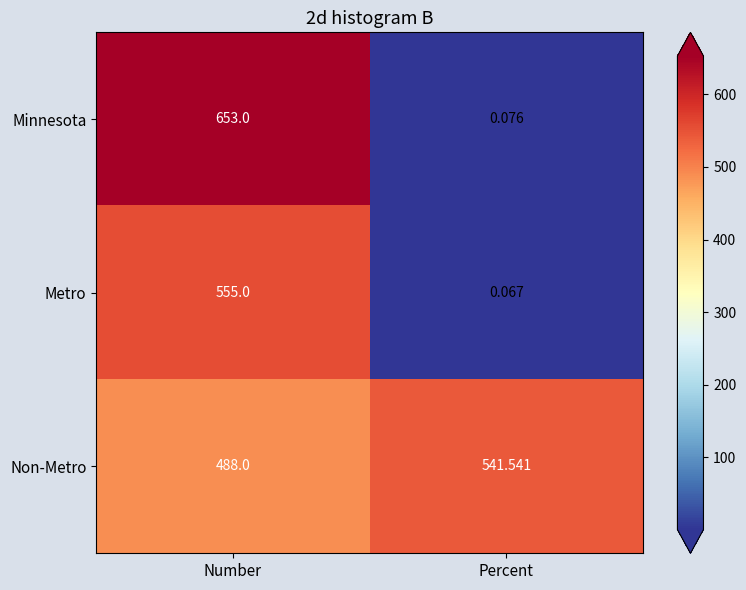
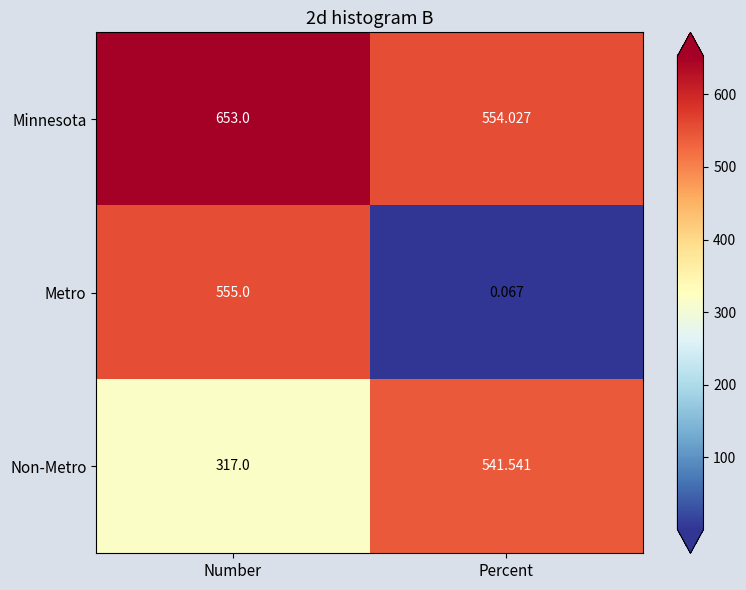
  {
    "Minnesota": {
      "Number": 653.0,
-     "Percent": 0.076
+     "Percent": 554.027
    },
    "Metro": {
      "Number": 555.0,
      "Percent": 0.067
    },
    "Non-Metro": {
-     "Number": 488.0,
+     "Number": 317.0,
      "Percent": 541.541
    }
  }
